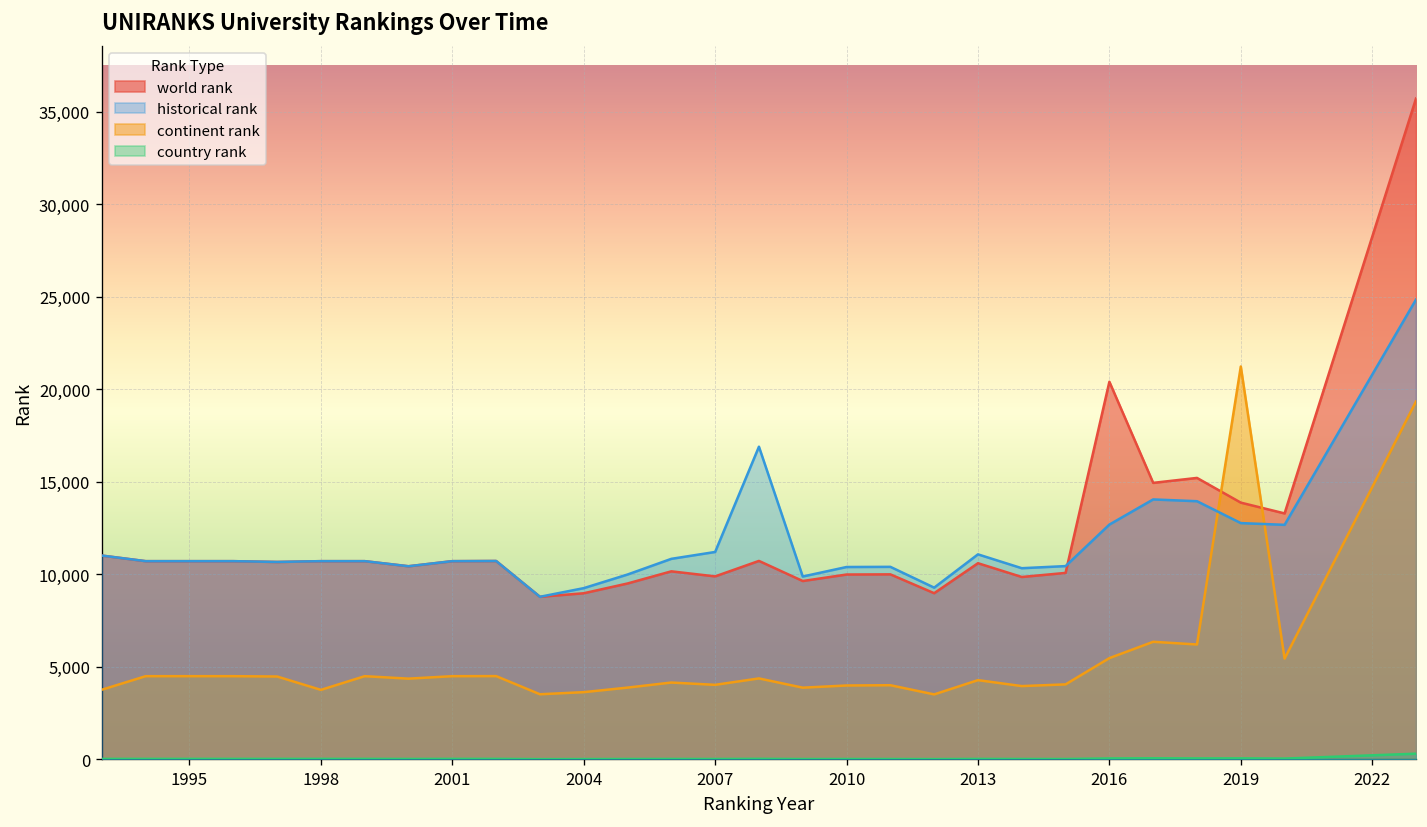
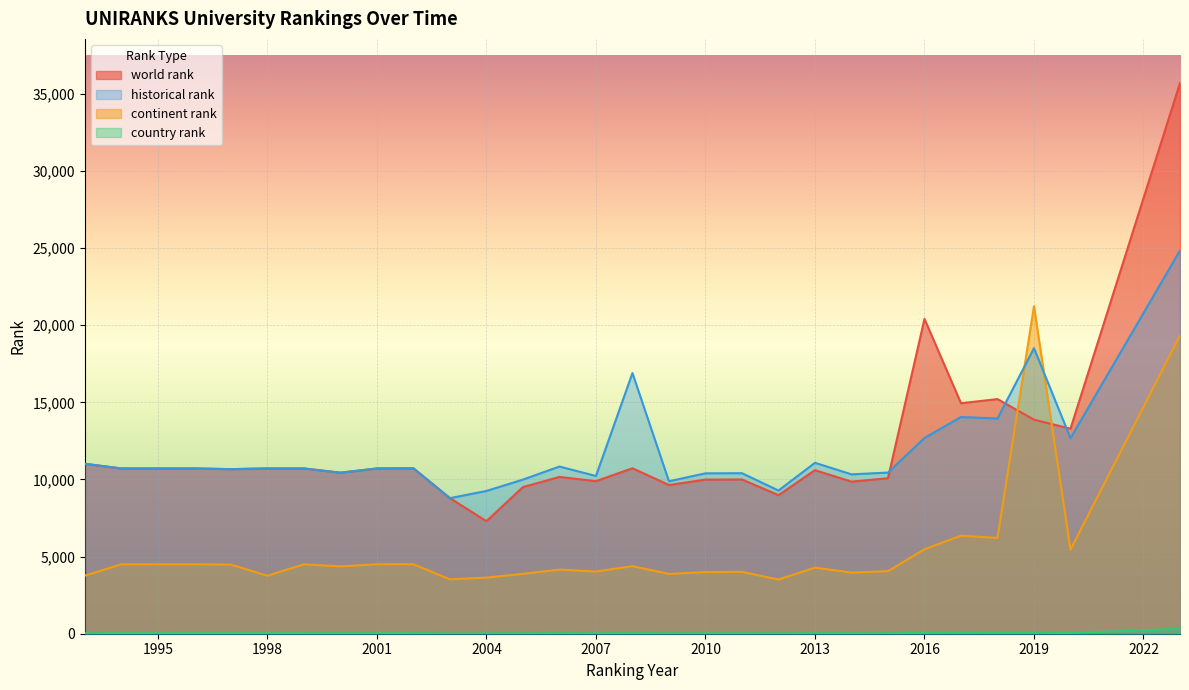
  {
    "world rank": {
-     "2004": "9,000",
+     "2004": "7,300",
      "2007": "9,900",
      "2010": "10,000",
      "2013": "10,600",
      "2016": "20,400",
      "2019": "13,900"
    },
    "historical rank": {
      "2004": "9,300",
-     "2007": "11,200",
+     "2007": "10,200",
      "2010": "10,400",
      "2013": "11,100",
      "2016": "12,700",
-     "2019": "12,800"
+     "2019": "18,500"
    },
    "continent rank": {
      "1995": "4,500",
      "1998": "3,800",
      "2001": "4,500",
      "2004": "3,600",
      "2007": "4,000",
      "2010": "4,000",
      "2013": "4,300",
      "2016": "5,500",
      "2019": "21,200"
    },
    "country rank": {
      "1995": "0",
      "1998": "0",
      "2001": "0",
      "2004": "0",
      "2007": "0",
      "2010": "0",
      "2013": "0",
      "2016": "100",
      "2019": "100"
    }
  }
